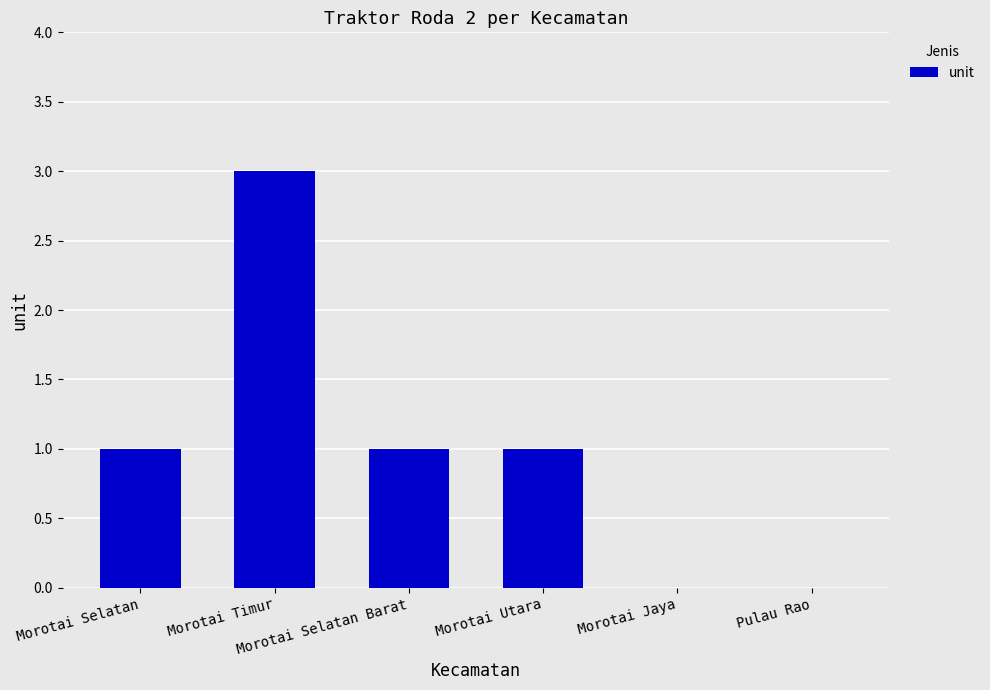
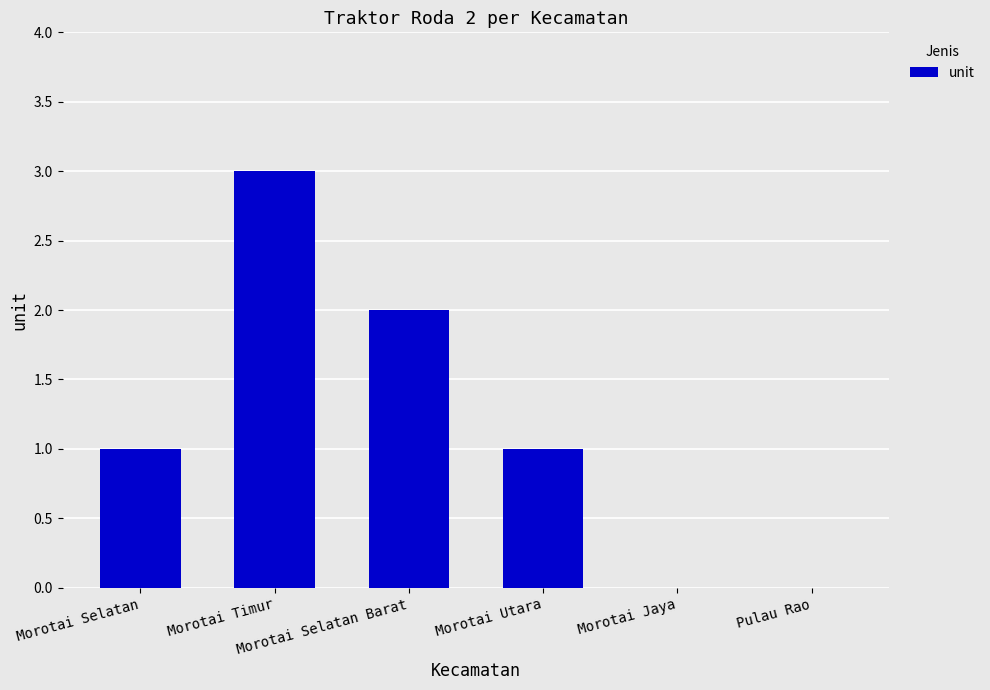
  {
    "Morotai Selatan": 1,
    "Morotai Timur": 3,
-   "Morotai Selatan Barat": 1,
+   "Morotai Selatan Barat": 2,
    "Morotai Utara": 1,
    "Morotai Jaya": 0,
    "Pulau Rao": 0
  }
